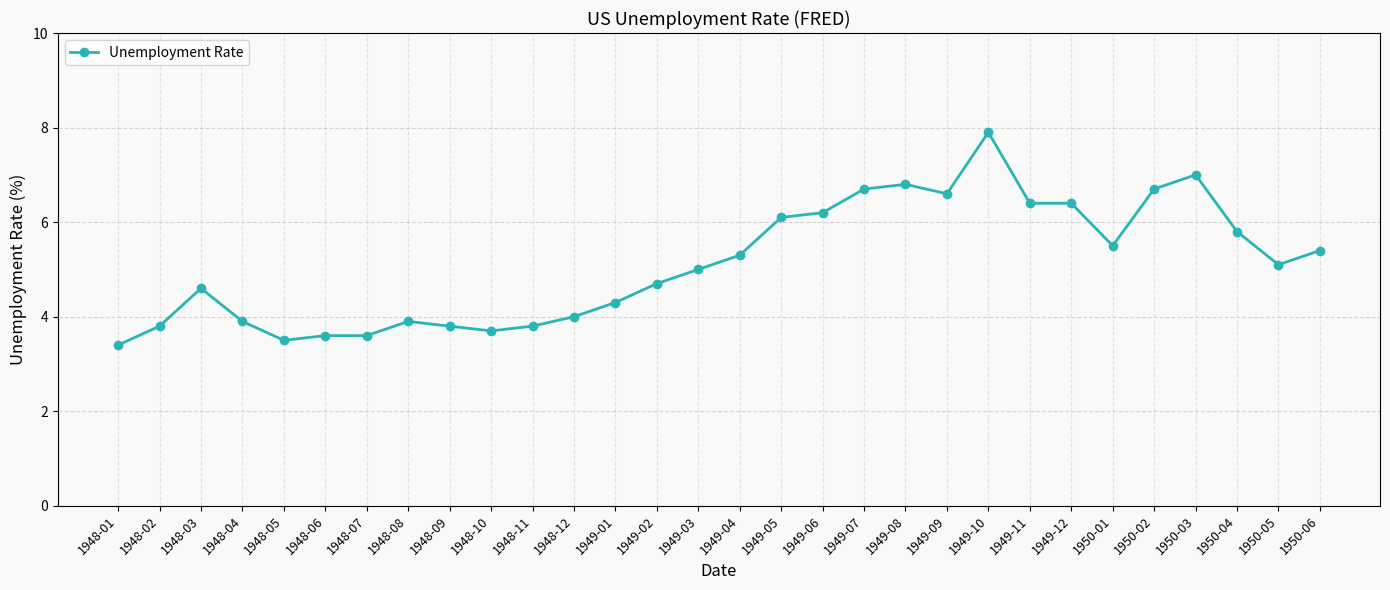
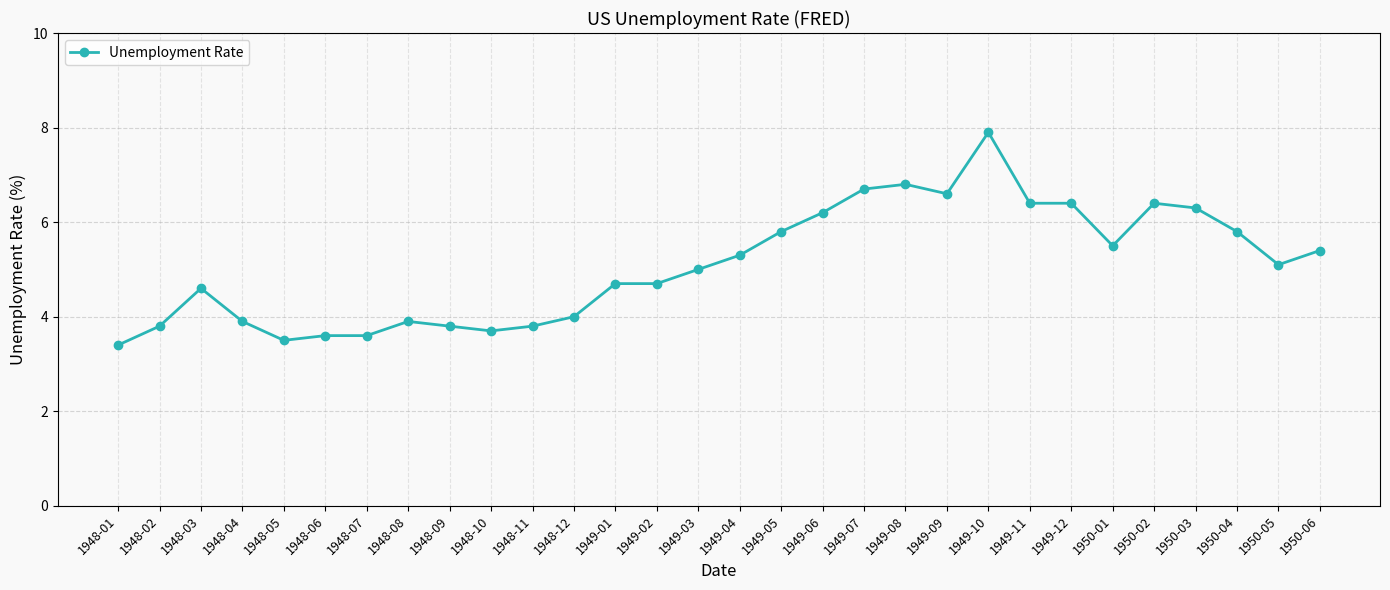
  {
    "1948-01": 3.4,
    "1948-02": 3.8,
    "1948-03": 4.6,
    "1948-04": 3.9,
    "1948-05": 3.5,
    "1948-06": 3.6,
    "1948-07": 3.6,
    "1948-08": 3.9,
    "1948-09": 3.8,
    "1948-10": 3.7,
    "1948-11": 3.8,
    "1948-12": 4.0,
-   "1949-01": 4.3,
+   "1949-01": 4.7,
    "1949-02": 4.7,
    "1949-03": 5.0,
    "1949-04": 5.3,
-   "1949-05": 6.1,
+   "1949-05": 5.8,
    "1949-06": 6.2,
    "1949-07": 6.7,
    "1949-08": 6.8,
    "1949-09": 6.6,
    "1949-10": 7.9,
    "1949-11": 6.4,
    "1949-12": 6.4,
    "1950-01": 5.5,
-   "1950-02": 6.7,
-   "1950-03": 7.0,
+   "1950-02": 6.4,
+   "1950-03": 6.3,
    "1950-04": 5.8,
    "1950-05": 5.1,
    "1950-06": 5.4
  }
